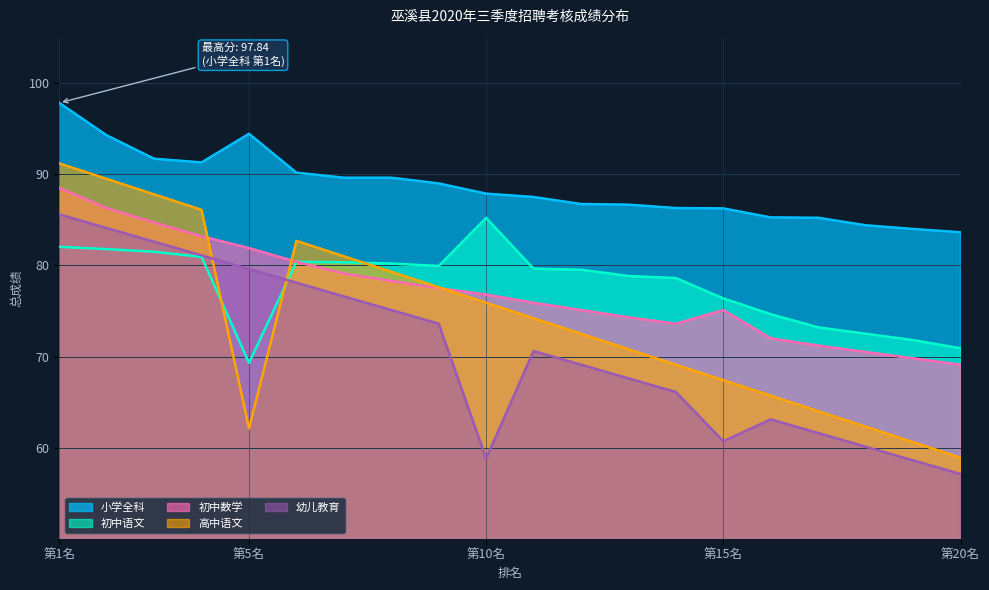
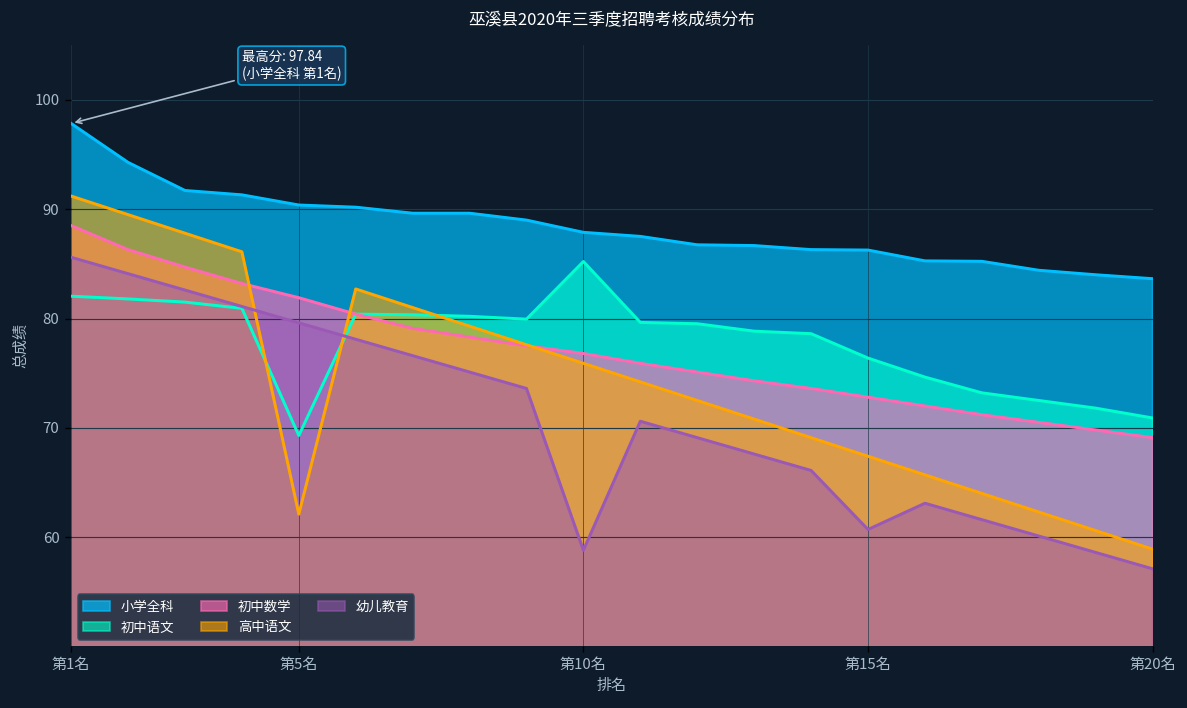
  {
    "小学全科": {
-     "第5名": 94,
+     "第5名": 90,
      "第10名": 88,
      "第15名": 86,
      "第20名": 84
    },
    "初中语文": {
      "第1名": 82,
      "第5名": 69,
      "第10名": 85,
      "第15名": 76,
      "第20名": 71
    },
    "初中数学": {
      "第1名": 89,
      "第5名": 82,
      "第10名": 77,
-     "第15名": 75,
+     "第15名": 73,
      "第20名": 69
    },
    "高中语文": {
      "第1名": 91,
      "第5名": 62,
      "第10名": 76,
      "第15名": 67,
      "第20名": 59
    },
    "幼儿教育": {
      "第1名": 86,
      "第5名": 80,
      "第10名": 59,
      "第15名": 61,
      "第20名": 57
    }
  }
